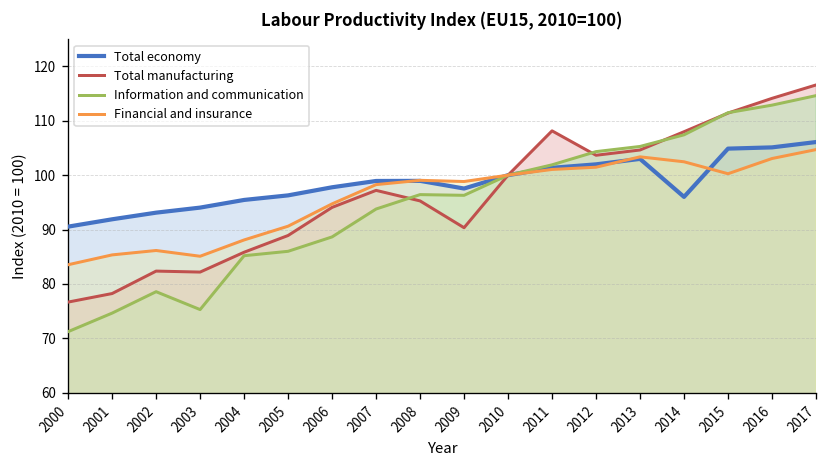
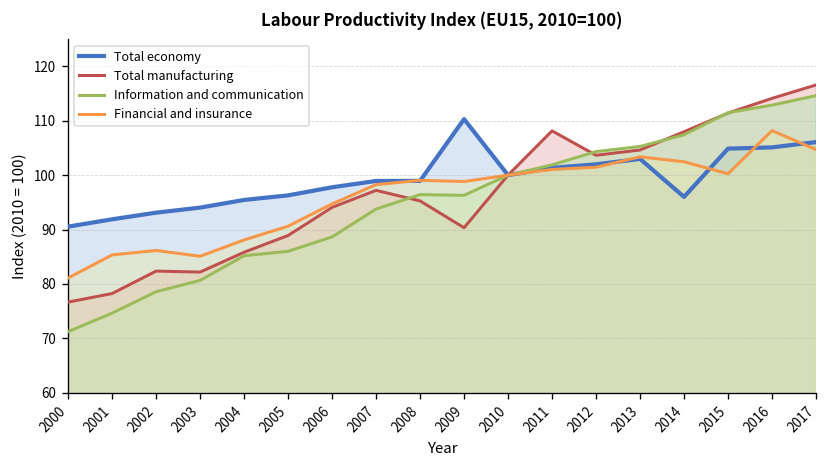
  {
    "Total economy": {
      "2000": 91,
      "2001": 92,
      "2002": 93,
      "2003": 94,
      "2004": 95,
      "2005": 96,
      "2006": 98,
      "2007": 99,
-     "2009": 98,
+     "2009": 110,
      "2014": 96,
      "2015": 105,
      "2016": 105,
      "2017": 106
    },
    "Total manufacturing": {
      "2000": 77,
      "2001": 78,
      "2002": 82,
      "2003": 82,
      "2004": 86,
      "2005": 89,
      "2006": 94,
      "2007": 97,
      "2008": 95,
      "2009": 90,
      "2011": 108,
      "2012": 104,
      "2013": 105,
      "2014": 108,
      "2016": 114,
      "2017": 117
    },
    "Information and communication": {
      "2000": 71,
      "2001": 75,
      "2002": 79,
-     "2003": 75,
+     "2003": 81,
      "2004": 85,
      "2005": 86,
      "2006": 89,
      "2007": 94,
      "2008": 96,
      "2009": 96,
      "2012": 104,
      "2013": 105,
      "2014": 107,
      "2016": 113,
      "2017": 115
    },
    "Financial and insurance": {
-     "2000": 84,
+     "2000": 81,
      "2001": 85,
      "2002": 86,
      "2003": 85,
      "2004": 88,
      "2005": 91,
      "2006": 95,
      "2007": 98,
      "2009": 99,
      "2014": 102,
      "2015": 100,
-     "2016": 103,
+     "2016": 108,
      "2017": 105
    }
  }
